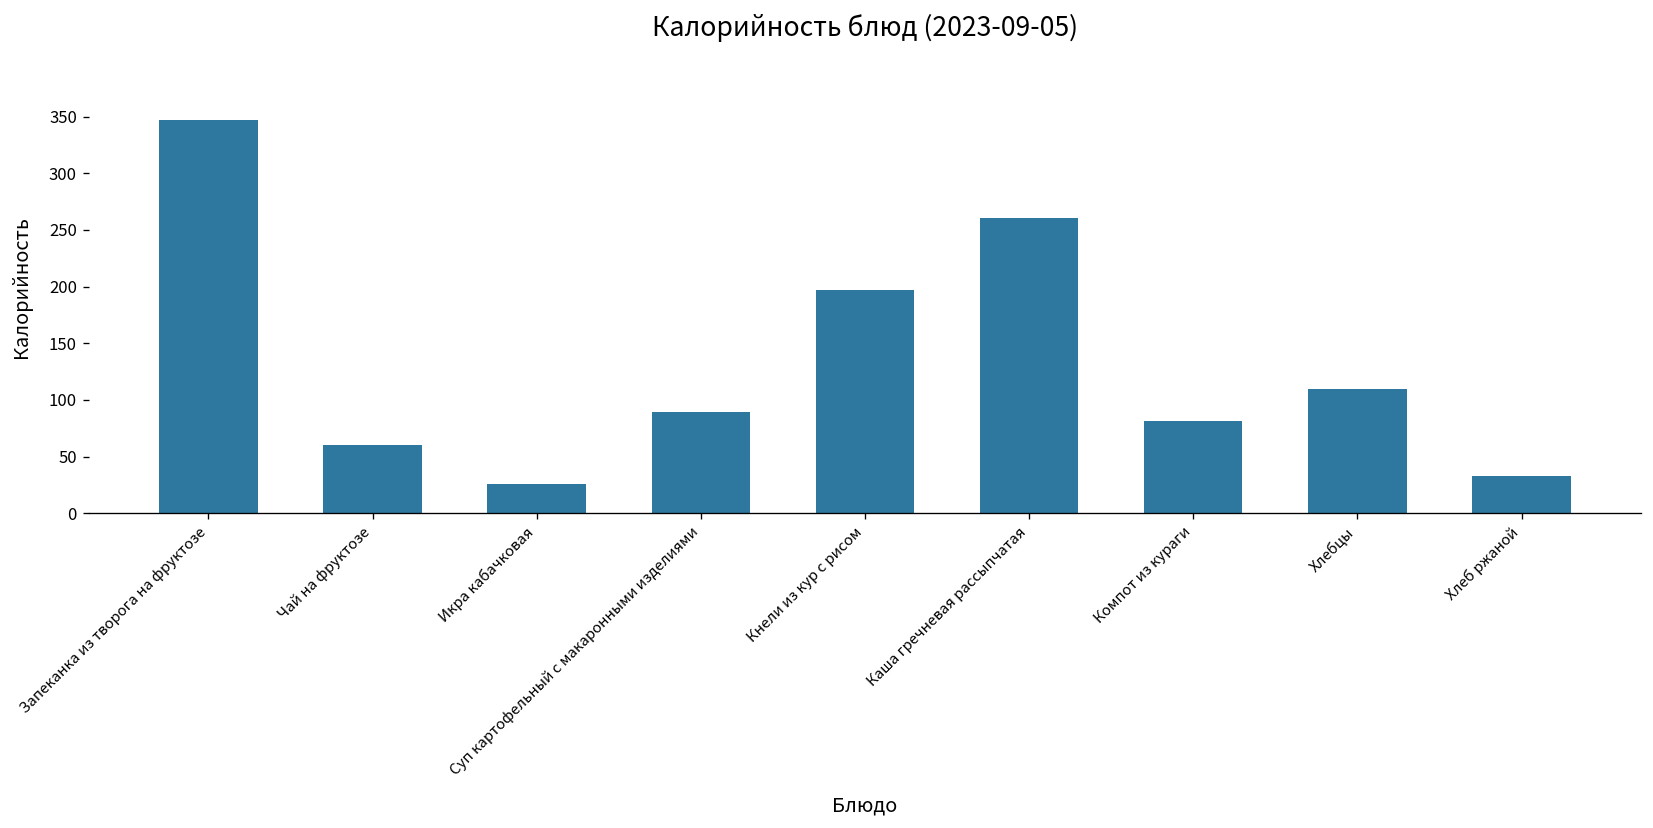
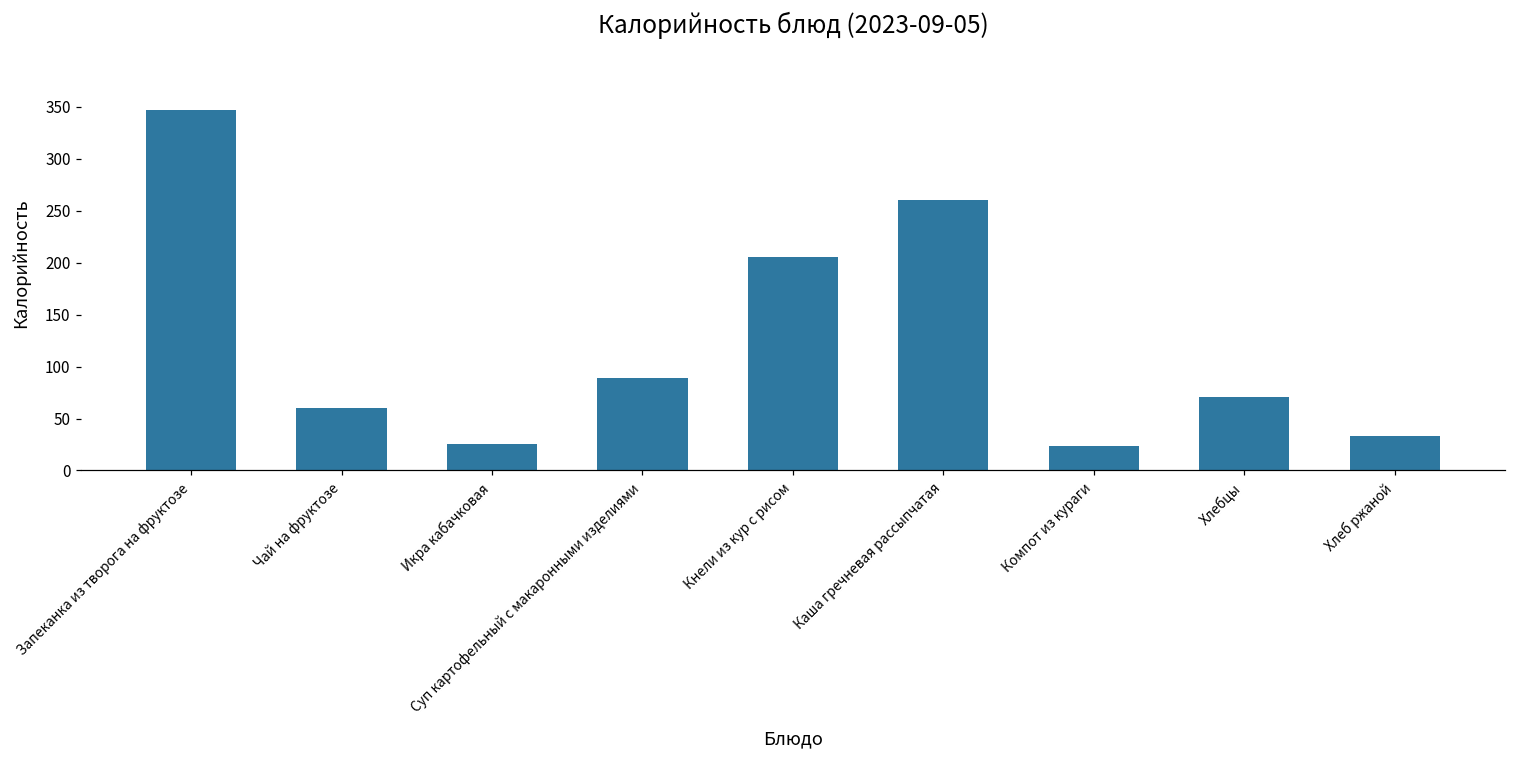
  {
    "Запеканка из творога на фруктозе": 350,
    "Чай на фруктозе": 60,
    "Икра кабачковая": 30,
    "Суп картофельный с макаронными изделиями": 90,
-   "Кнели из кур с рисом": 200,
+   "Кнели из кур с рисом": 210,
    "Каша гречневая рассыпчатая": 260,
-   "Компот из кураги": 80,
-   "Хлебцы": 110,
+   "Компот из кураги": 20,
+   "Хлебцы": 70,
    "Хлеб ржаной": 30
  }
